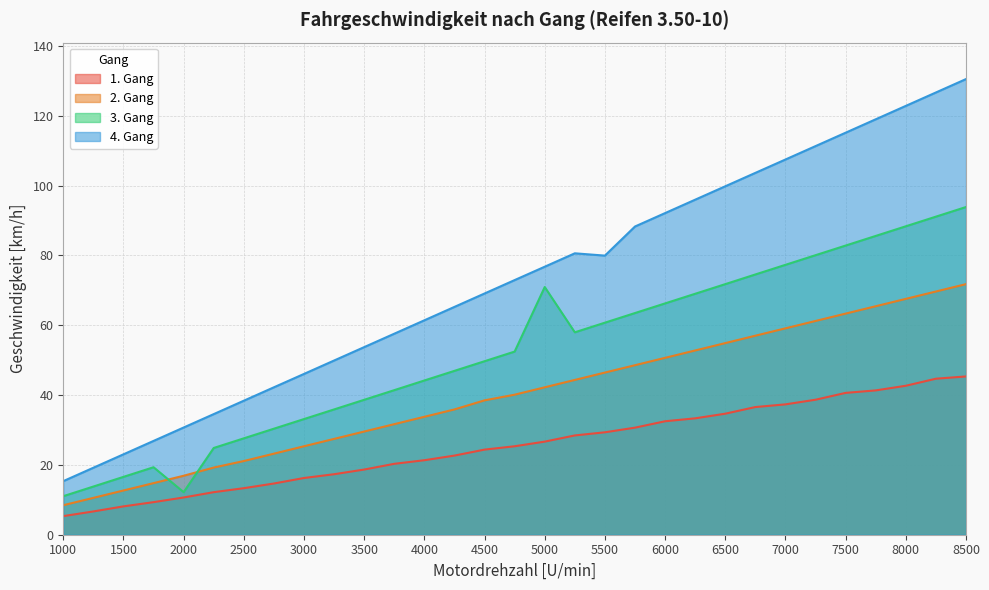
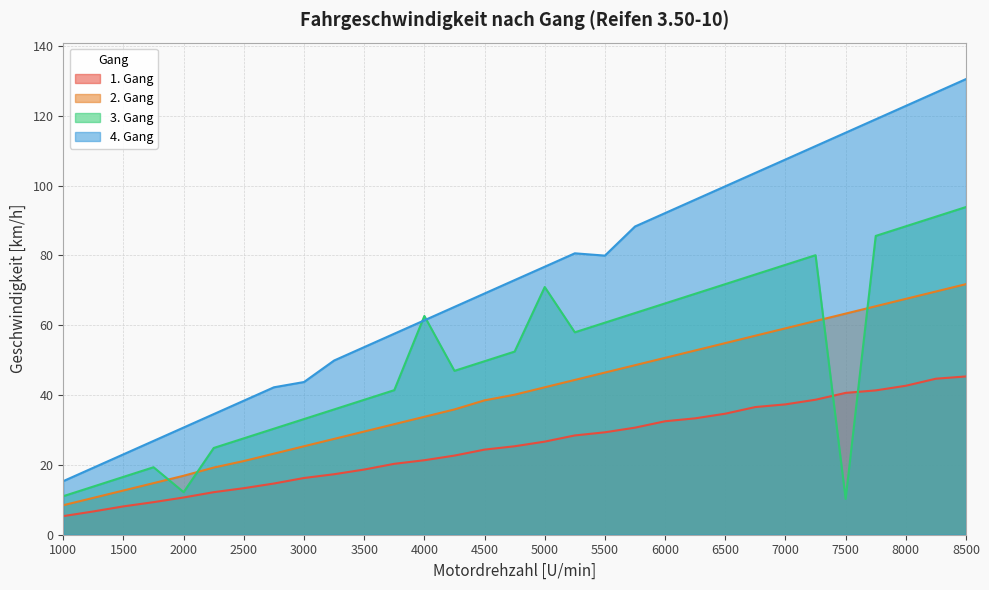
  {
    "3. Gang": {
      "1000": 11,
      "1500": 17,
      "2000": 12,
      "2500": 28,
      "3000": 33,
      "3500": 39,
-     "4000": 44,
+     "4000": 63,
      "4500": 50,
      "5000": 71,
      "5500": 61,
      "6000": 66,
      "6500": 72,
      "7000": 77,
-     "7500": 83,
+     "7500": 10,
      "8000": 88,
      "8500": 94
    },
    "4. Gang": {
      "1000": 15,
      "1500": 23,
      "2000": 31,
      "2500": 38,
-     "3000": 46,
+     "3000": 44,
      "3500": 54,
      "4000": 61,
      "4500": 69,
      "5000": 77,
      "5500": 80,
      "6000": 92,
      "6500": 100,
      "7000": 107,
      "7500": 115,
      "8000": 123,
      "8500": 131
    }
  }
